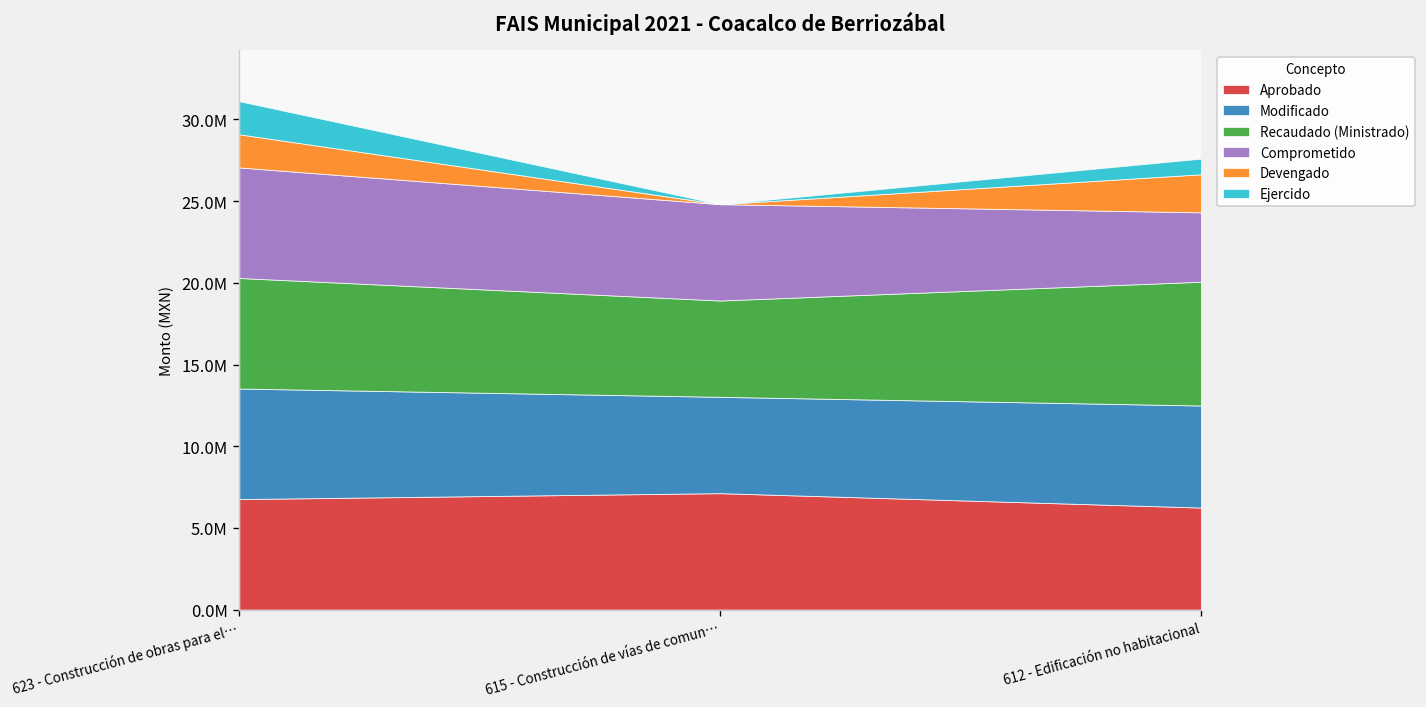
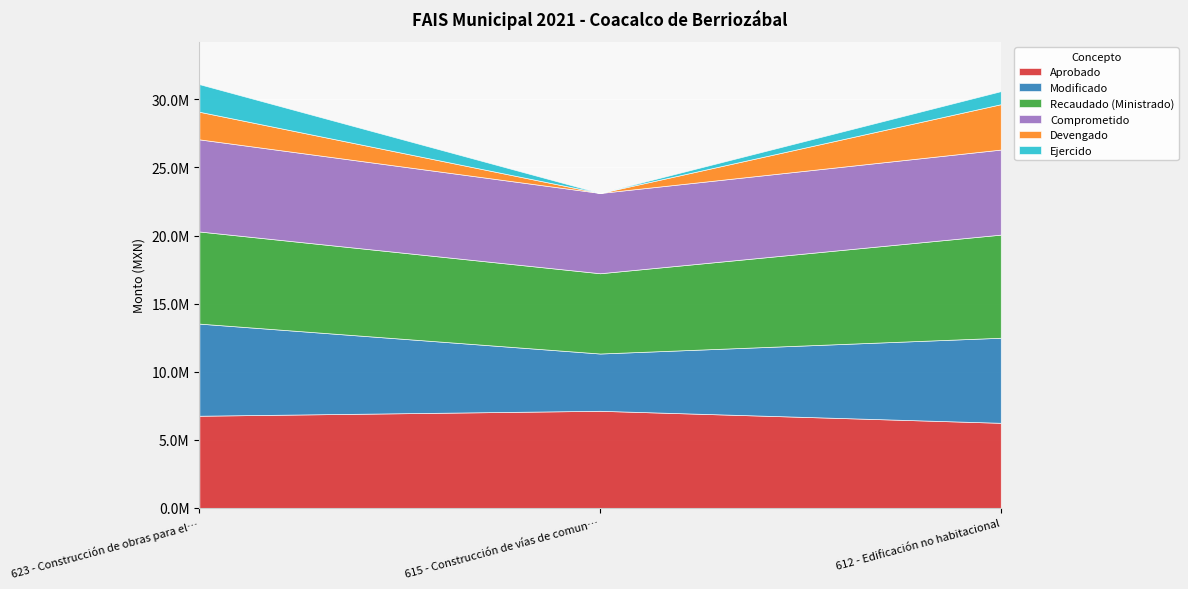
  {
    "Aprobado": {
      "623 - Construcción de obras para el…": 6800000,
      "615 - Construcción de vías de comun…": 7100000,
      "612 - Edificación no habitacional": 6200000
    },
    "Modificado": {
      "623 - Construcción de obras para el…": 6800000,
-     "615 - Construcción de vías de comun…": 5900000,
+     "615 - Construcción de vías de comun…": 4200000,
      "612 - Edificación no habitacional": 6200000
    },
    "Recaudado (Ministrado)": {
      "623 - Construcción de obras para el…": 6800000,
      "615 - Construcción de vías de comun…": 5900000,
      "612 - Edificación no habitacional": 7600000
    },
    "Comprometido": {
      "623 - Construcción de obras para el…": 6800000,
-     "612 - Edificación no habitacional": 4200000
+     "612 - Edificación no habitacional": 6200000
    },
    "Devengado": {
      "623 - Construcción de obras para el…": 2000000,
-     "612 - Edificación no habitacional": 2300000
+     "612 - Edificación no habitacional": 3300000
    },
    "Ejercido": {
      "623 - Construcción de obras para el…": 2000000,
      "612 - Edificación no habitacional": 1000000
    }
  }
